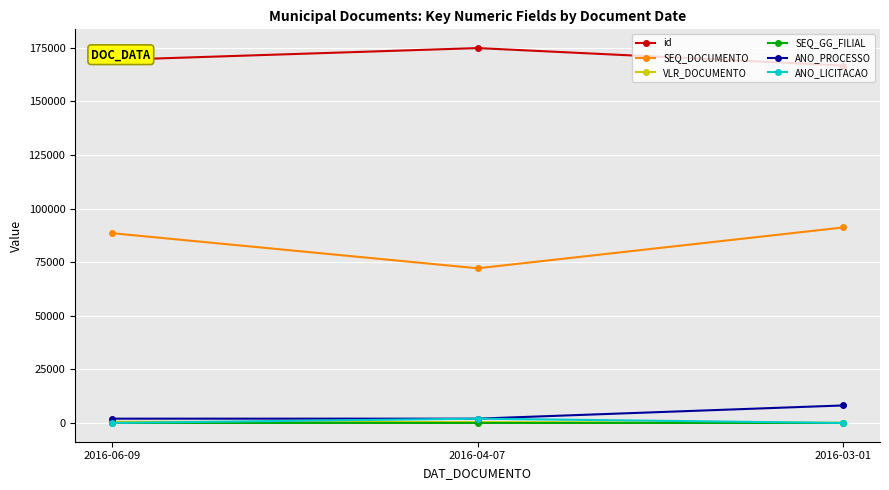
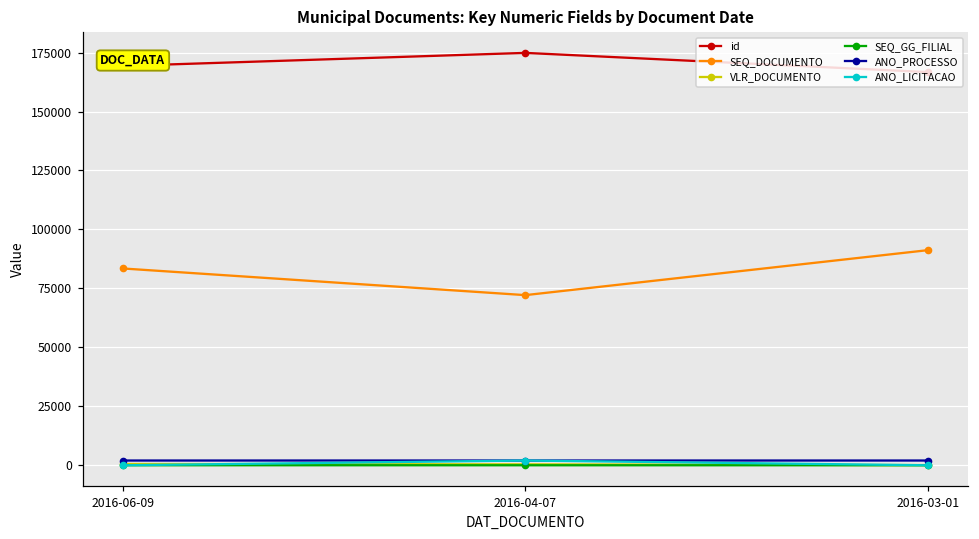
  {
    "id": {
      "2016-04-07": 175000
    },
    "SEQ_DOCUMENTO": {
-     "2016-06-09": 89000,
+     "2016-06-09": 83000,
      "2016-04-07": 72000,
      "2016-03-01": 91000
    },
    "ANO_PROCESSO": {
      "2016-06-09": 2000,
-     "2016-03-01": 8000
+     "2016-03-01": 2000
    }
  }
